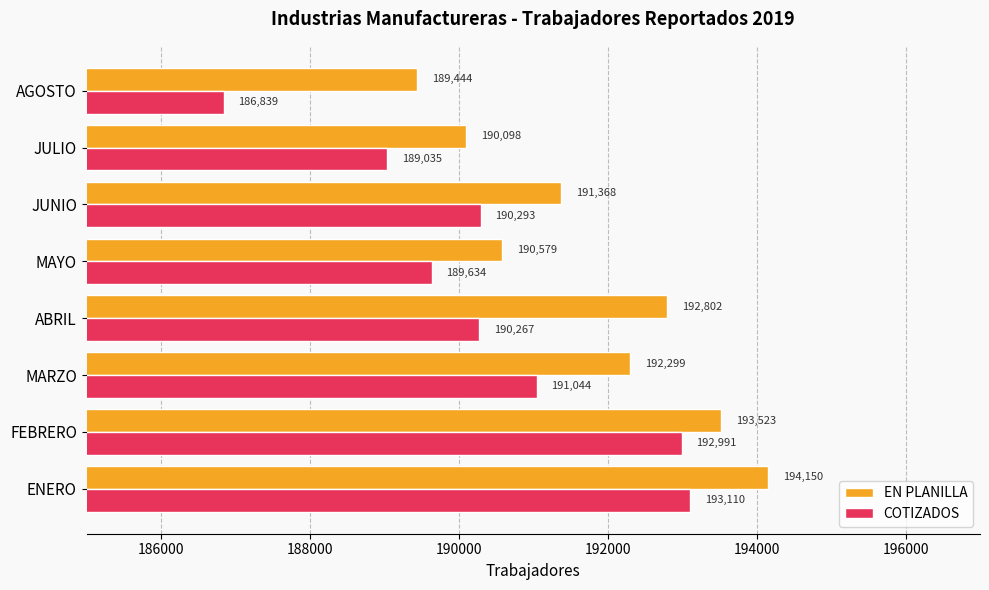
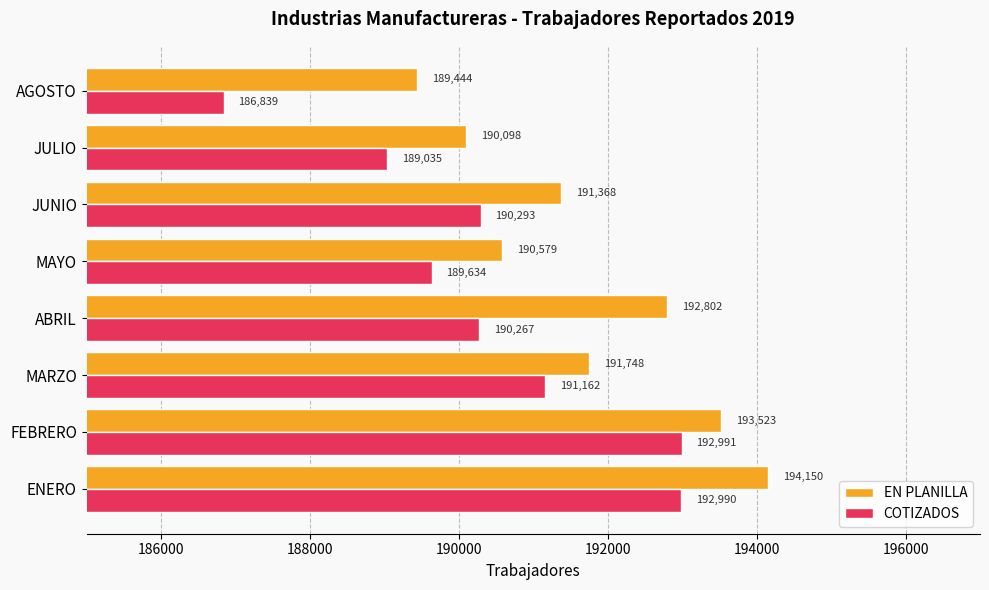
  {
    "EN PLANILLA": {
      "AGOSTO": "189,444",
      "JULIO": "190,098",
      "JUNIO": "191,368",
      "MAYO": "190,579",
      "ABRIL": "192,802",
-     "MARZO": "192,299",
+     "MARZO": "191,748",
      "FEBRERO": "193,523",
      "ENERO": "194,150"
    },
    "COTIZADOS": {
      "AGOSTO": "186,839",
      "JULIO": "189,035",
      "JUNIO": "190,293",
      "MAYO": "189,634",
      "ABRIL": "190,267",
-     "MARZO": "191,044",
+     "MARZO": "191,162",
      "FEBRERO": "192,991",
-     "ENERO": "193,110"
+     "ENERO": "192,990"
    }
  }
